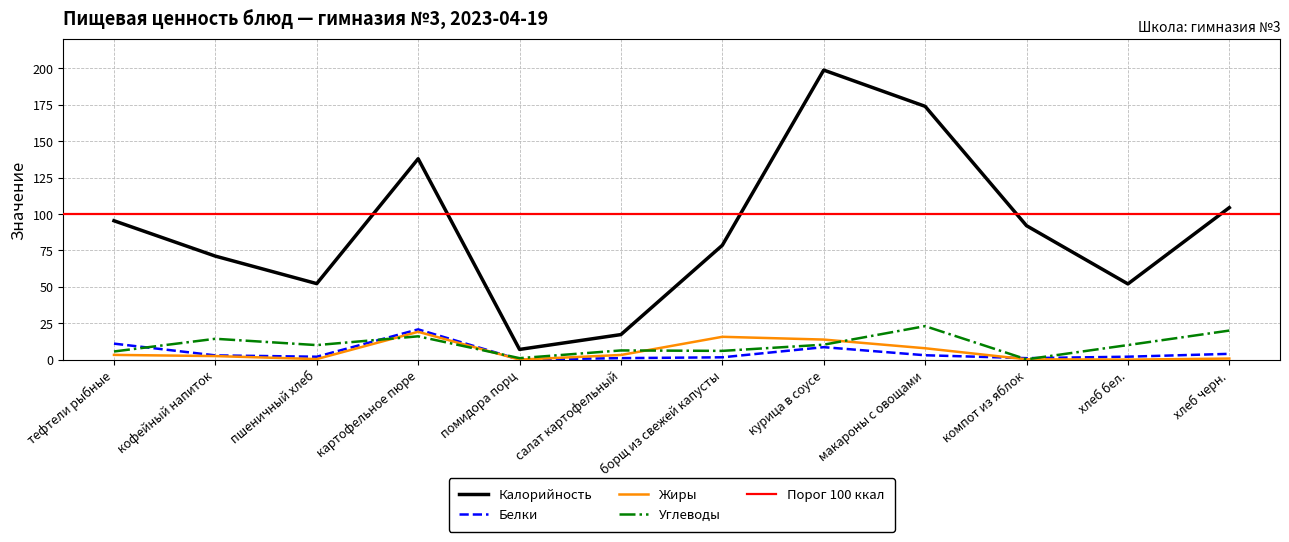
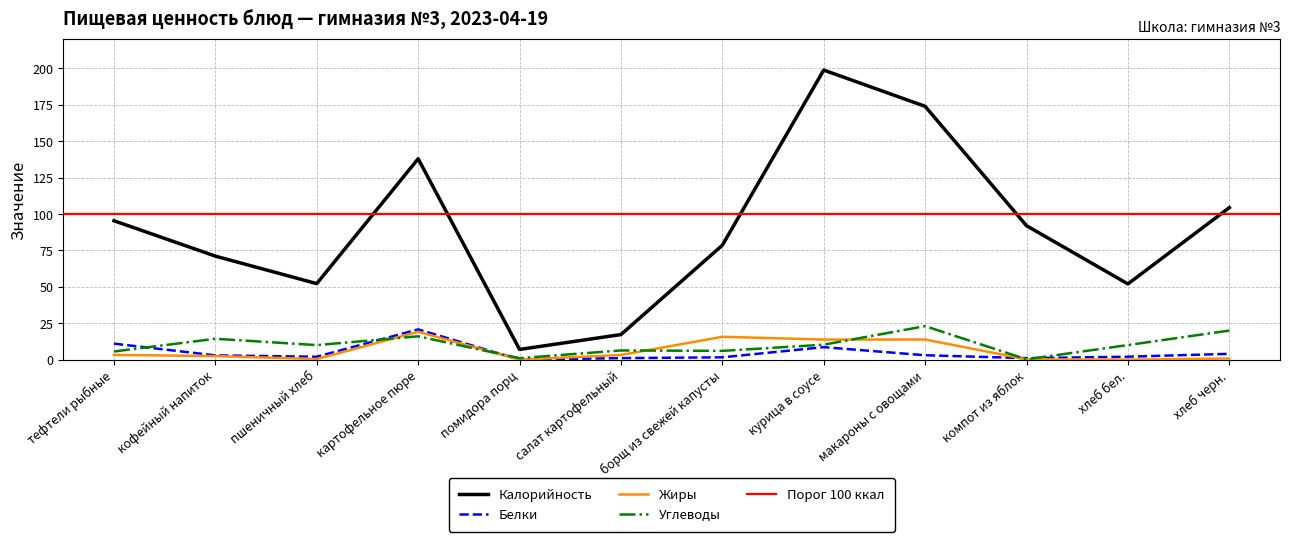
  {
    "Калорийность": {
      "тефтели рыбные": 95,
      "кофейный напиток": 71,
      "пшеничный хлеб": 52,
      "картофельное пюре": 138,
      "помидора порц": 7,
      "салат картофельный": 17,
      "борщ из свежей капусты": 79,
      "курица в соусе": 199,
      "макароны с овощами": 174,
      "компот из яблок": 92,
      "хлеб бел.": 52,
      "хлеб черн.": 104
    },
    "Белки": {
      "тефтели рыбные": 11,
      "салат картофельный": 1,
      "борщ из свежей капусты": 2,
      "макароны с овощами": 3,
      "хлеб бел.": 2,
      "хлеб черн.": 4
    },
    "Жиры": {
      "тефтели рыбные": 3,
      "салат картофельный": 3,
      "борщ из свежей капусты": 16,
      "курица в соусе": 14,
-     "макароны с овощами": 8,
+     "макароны с овощами": 14,
      "хлеб бел.": 0,
      "хлеб черн.": 1
    },
    "Углеводы": {
      "тефтели рыбные": 6,
      "кофейный напиток": 14,
      "пшеничный хлеб": 10,
      "картофельное пюре": 16,
      "салат картофельный": 6,
      "борщ из свежей капусты": 6,
      "макароны с овощами": 23,
      "хлеб бел.": 10,
      "хлеб черн.": 20
    }
  }
